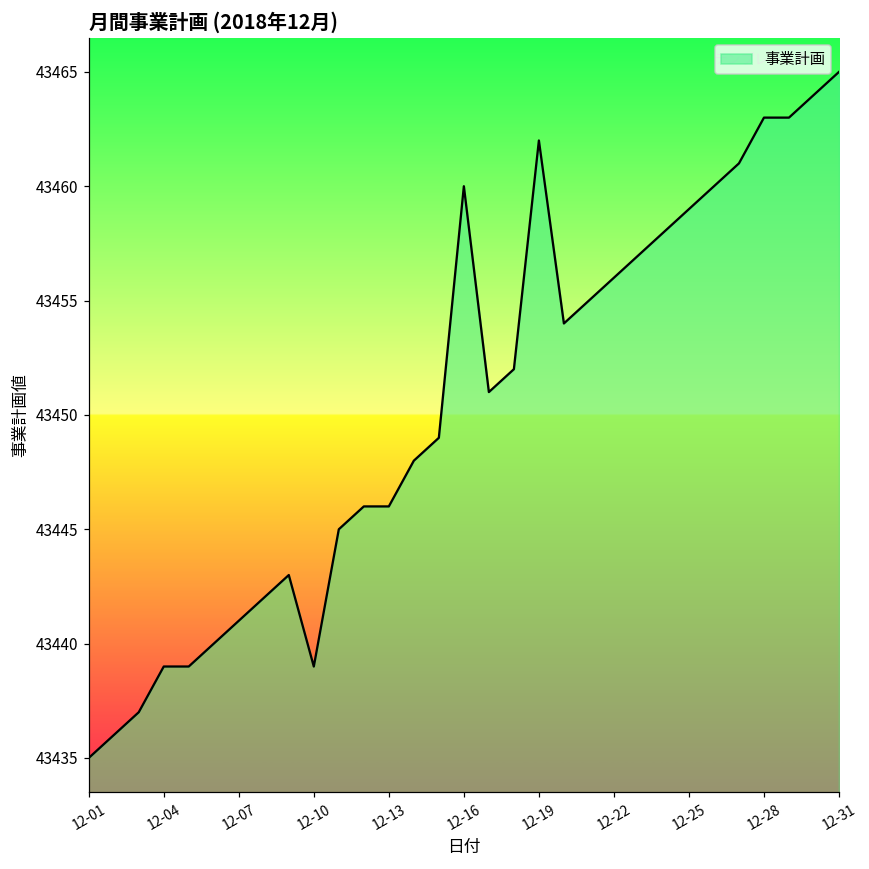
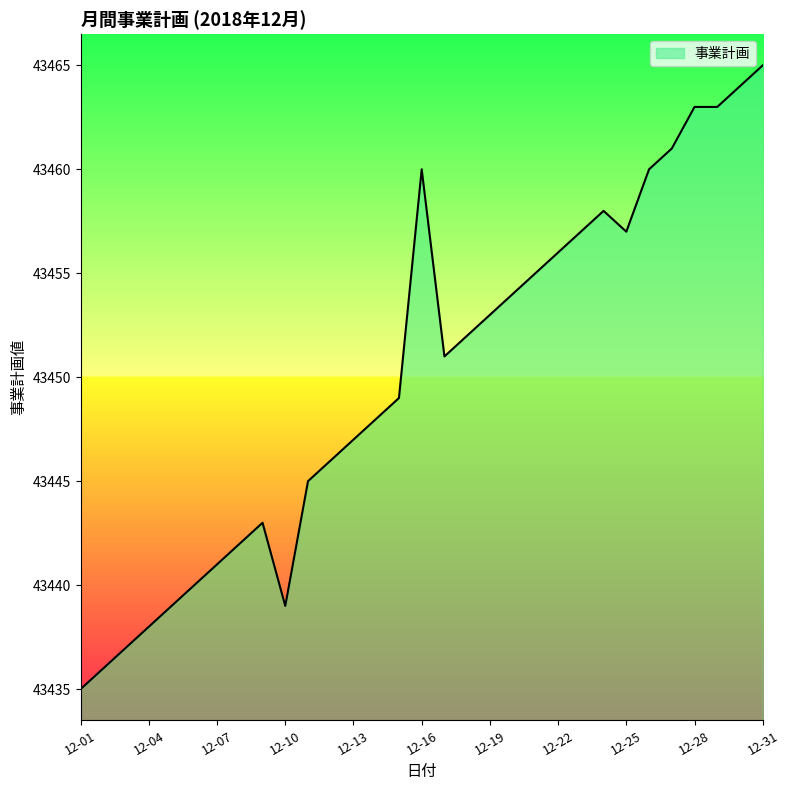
  {
    "12-01": 43435,
-   "12-04": 43439,
+   "12-04": 43438,
    "12-07": 43441,
    "12-10": 43439,
-   "12-13": 43446,
+   "12-13": 43447,
    "12-16": 43460,
-   "12-19": 43462,
+   "12-19": 43453,
    "12-22": 43456,
-   "12-25": 43459,
+   "12-25": 43457,
    "12-28": 43463,
    "12-31": 43465
  }
